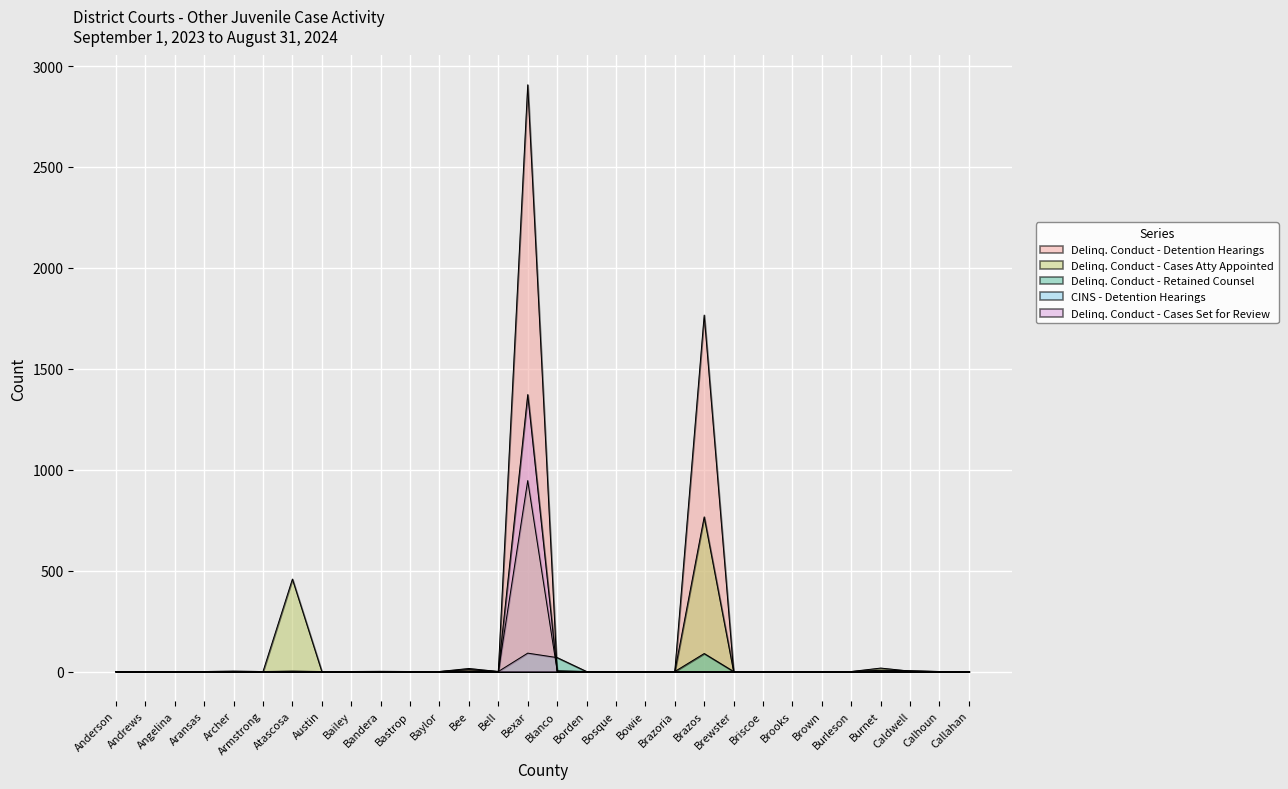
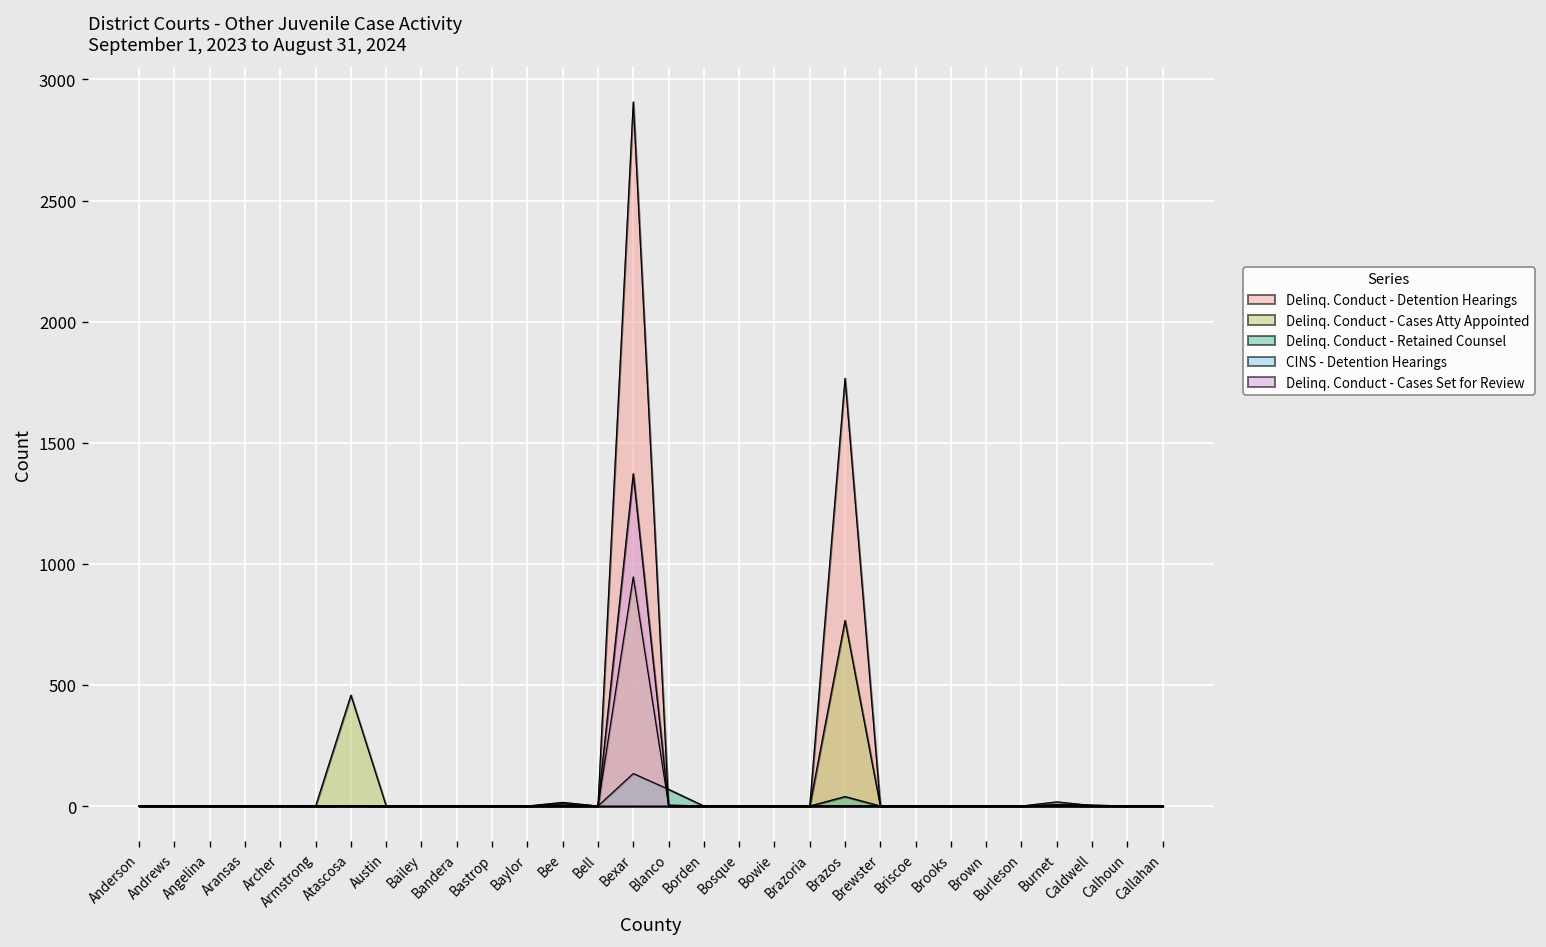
  {
    "Delinq. Conduct - Cases Atty Appointed": {
      "Atascosa": 460,
      "Bexar": 950,
      "Brazos": 770
    },
    "Delinq. Conduct - Retained Counsel": {
-     "Bexar": 90,
+     "Bexar": 130,
      "Blanco": 70,
-     "Brazos": 90
+     "Brazos": 40
    },
    "CINS - Detention Hearings": {
      "Bexar": 0
    }
  }
